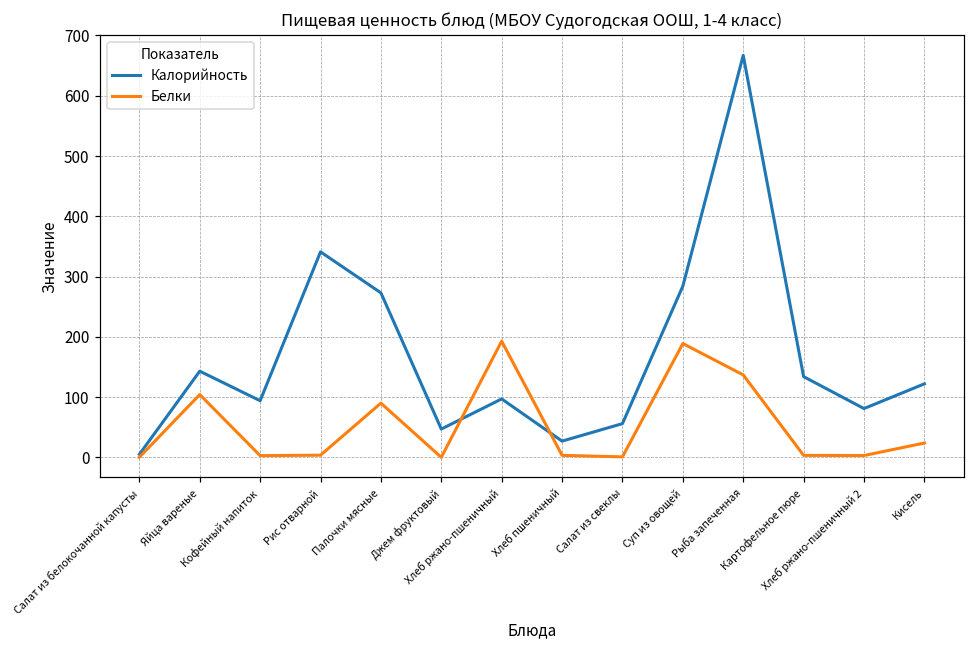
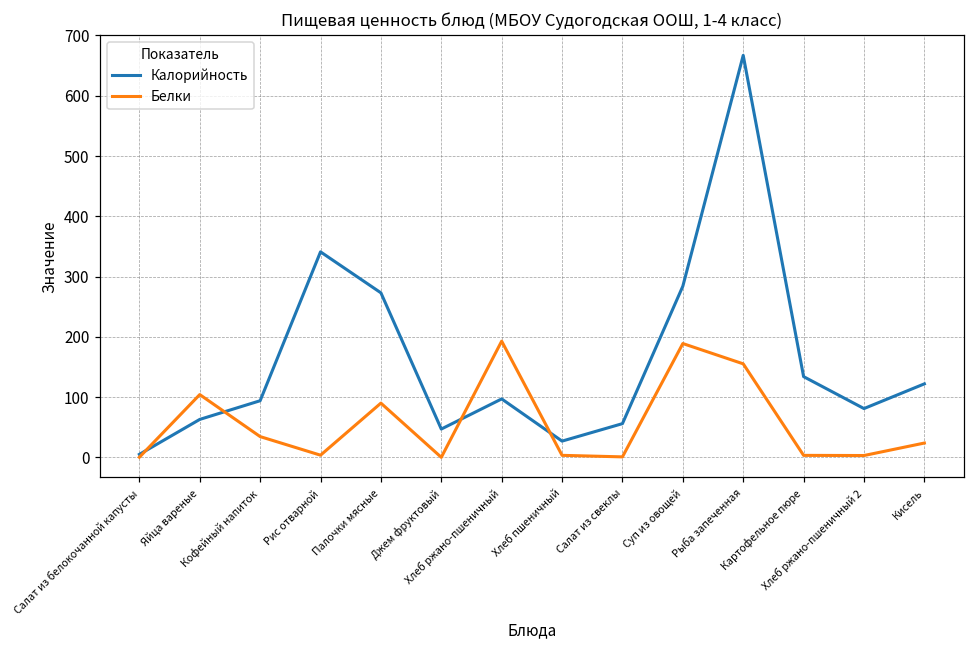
  {
    "Калорийность": {
      "Салат из белокочанной капусты": 10,
-     "Яйца вареные": 140,
+     "Яйца вареные": 60,
      "Кофейный напиток": 90,
      "Рис отварной": 340,
      "Палочки мясные": 270,
      "Джем фруктовый": 50,
      "Хлеб ржано-пшеничный": 100,
      "Хлеб пшеничный": 30,
      "Салат из свеклы": 60,
      "Суп из овощей": 280,
      "Рыба запеченная": 670,
      "Картофельное пюре": 130,
      "Хлеб ржано-пшеничный 2": 80,
      "Кисель": 120
    },
    "Белки": {
      "Салат из белокочанной капусты": 0,
      "Яйца вареные": 100,
-     "Кофейный напиток": 0,
+     "Кофейный напиток": 30,
      "Рис отварной": 0,
      "Палочки мясные": 90,
      "Джем фруктовый": 0,
      "Хлеб ржано-пшеничный": 190,
      "Хлеб пшеничный": 0,
      "Салат из свеклы": 0,
      "Суп из овощей": 190,
-     "Рыба запеченная": 140,
+     "Рыба запеченная": 160,
      "Картофельное пюре": 0,
      "Хлеб ржано-пшеничный 2": 0,
      "Кисель": 20
    }
  }
